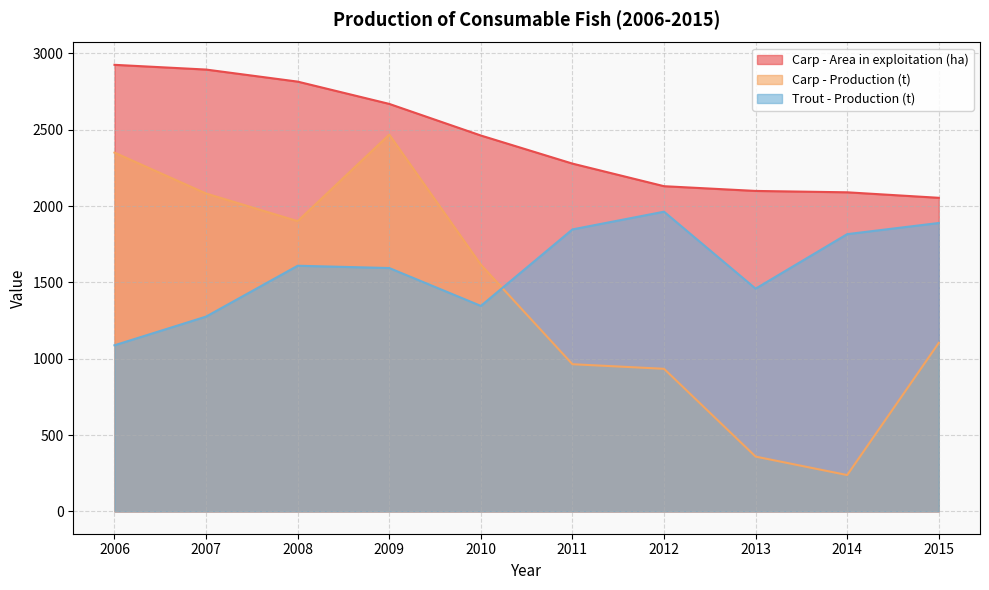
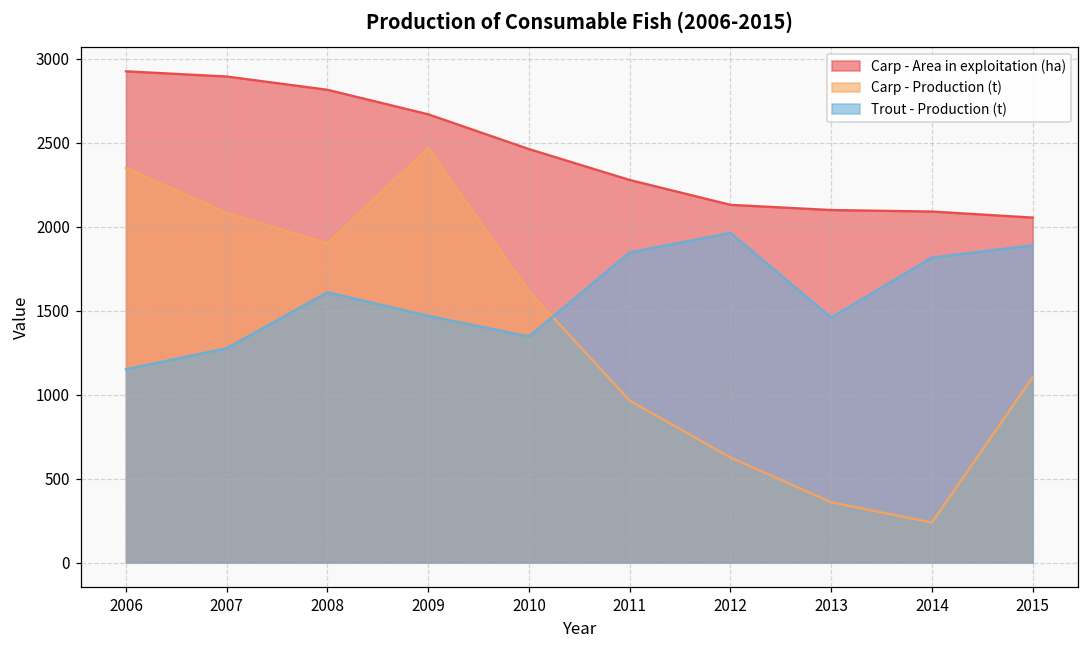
  {
    "Carp - Area in exploitation (ha)": {
      "2006": 2930,
      "2007": 2890,
      "2008": 2820,
      "2009": 2670,
      "2010": 2460,
      "2011": 2280,
      "2012": 2130,
      "2013": 2100,
      "2014": 2090,
      "2015": 2050
    },
    "Carp - Production (t)": {
      "2006": 2350,
      "2007": 2080,
      "2008": 1900,
      "2009": 2470,
      "2010": 1620,
      "2011": 960,
-     "2012": 930,
+     "2012": 630,
      "2013": 360,
      "2014": 240,
      "2015": 1100
    },
    "Trout - Production (t)": {
-     "2006": 1090,
+     "2006": 1150,
      "2007": 1280,
      "2008": 1610,
-     "2009": 1590,
+     "2009": 1470,
      "2010": 1350,
      "2011": 1850,
      "2012": 1960,
      "2013": 1460,
      "2014": 1820,
      "2015": 1890
    }
  }
